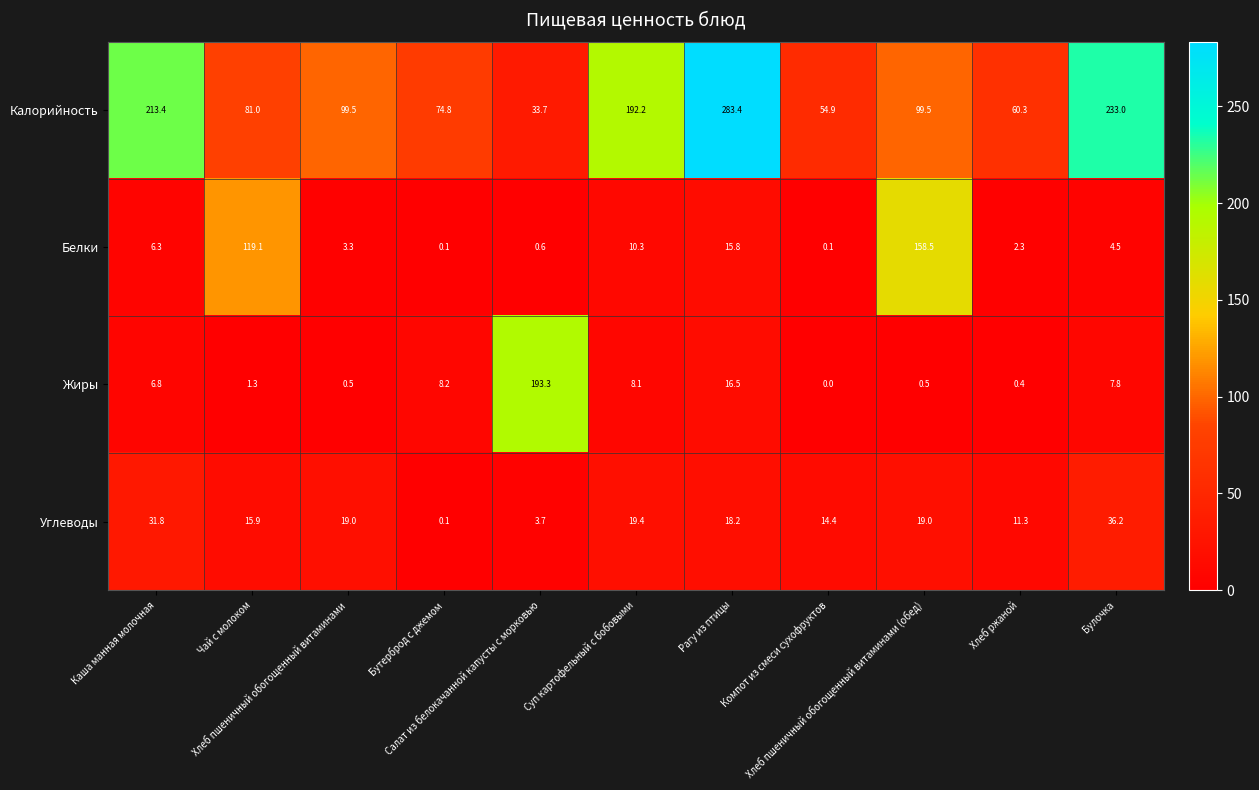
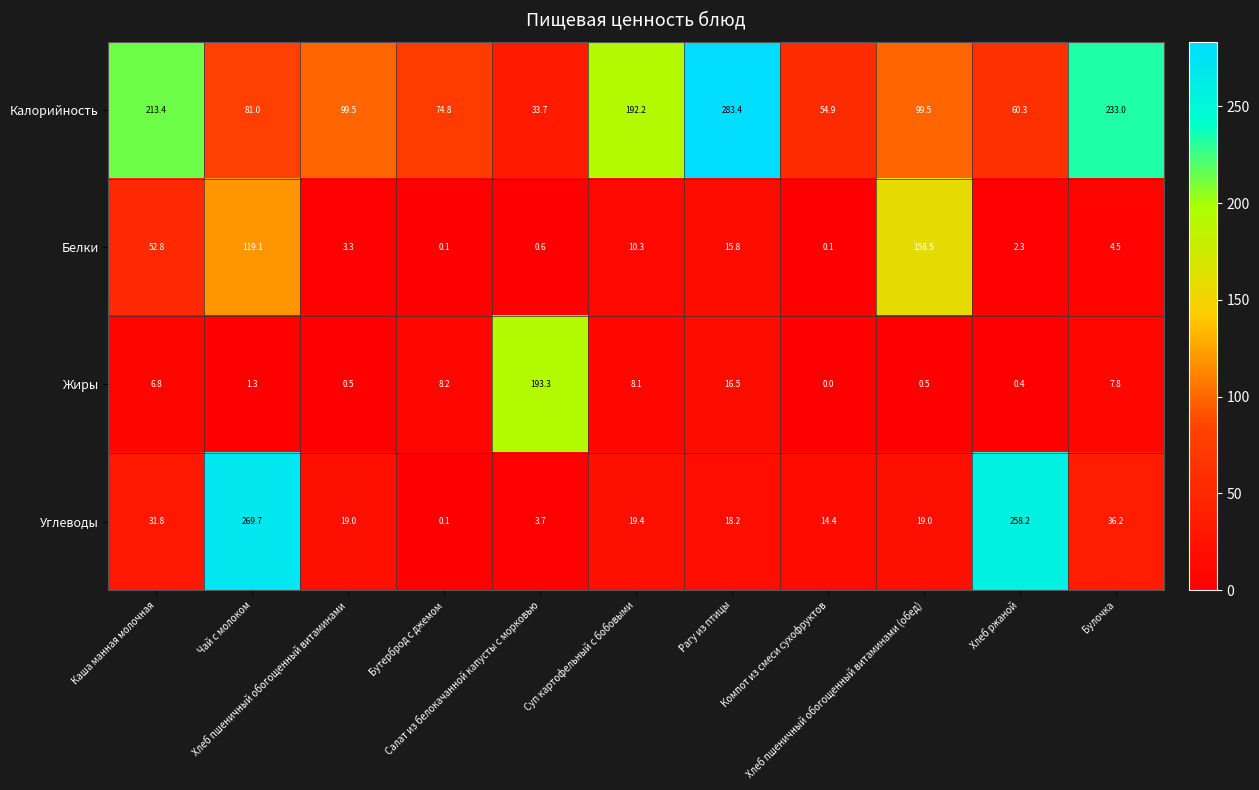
  {
    "Калорийность": {
      "Каша манная молочная": 213.4,
      "Чай с молоком": 81.0,
      "Хлеб пшеничный обогощенный витаминами": 99.5,
      "Бутерброд с джемом": 74.8,
      "Салат из белокачанной капусты с морковью": 33.7,
      "Суп картофельный с бобовыми": 192.2,
      "Рагу из птицы": 283.4,
      "Компот из смеси сухофруктов": 54.9,
      "Хлеб пшеничный обогощенный витаминами (обед)": 99.5,
      "Хлеб ржаной": 60.3,
      "Булочка": 233.0
    },
    "Белки": {
-     "Каша манная молочная": 6.3,
+     "Каша манная молочная": 52.8,
      "Чай с молоком": 119.1,
      "Хлеб пшеничный обогощенный витаминами": 3.3,
      "Бутерброд с джемом": 0.1,
      "Салат из белокачанной капусты с морковью": 0.6,
      "Суп картофельный с бобовыми": 10.3,
      "Рагу из птицы": 15.8,
      "Компот из смеси сухофруктов": 0.1,
      "Хлеб пшеничный обогощенный витаминами (обед)": 158.5,
      "Хлеб ржаной": 2.3,
      "Булочка": 4.5
    },
    "Жиры": {
      "Каша манная молочная": 6.8,
      "Чай с молоком": 1.3,
      "Хлеб пшеничный обогощенный витаминами": 0.5,
      "Бутерброд с джемом": 8.2,
      "Салат из белокачанной капусты с морковью": 193.3,
      "Суп картофельный с бобовыми": 8.1,
      "Рагу из птицы": 16.5,
      "Компот из смеси сухофруктов": 0.0,
      "Хлеб пшеничный обогощенный витаминами (обед)": 0.5,
      "Хлеб ржаной": 0.4,
      "Булочка": 7.8
    },
    "Углеводы": {
      "Каша манная молочная": 31.8,
-     "Чай с молоком": 15.9,
+     "Чай с молоком": 269.7,
      "Хлеб пшеничный обогощенный витаминами": 19.0,
      "Бутерброд с джемом": 0.1,
      "Салат из белокачанной капусты с морковью": 3.7,
      "Суп картофельный с бобовыми": 19.4,
      "Рагу из птицы": 18.2,
      "Компот из смеси сухофруктов": 14.4,
      "Хлеб пшеничный обогощенный витаминами (обед)": 19.0,
-     "Хлеб ржаной": 11.3,
+     "Хлеб ржаной": 258.2,
      "Булочка": 36.2
    }
  }
